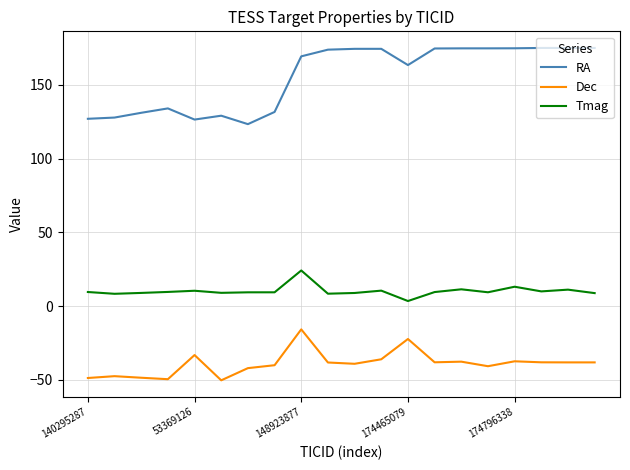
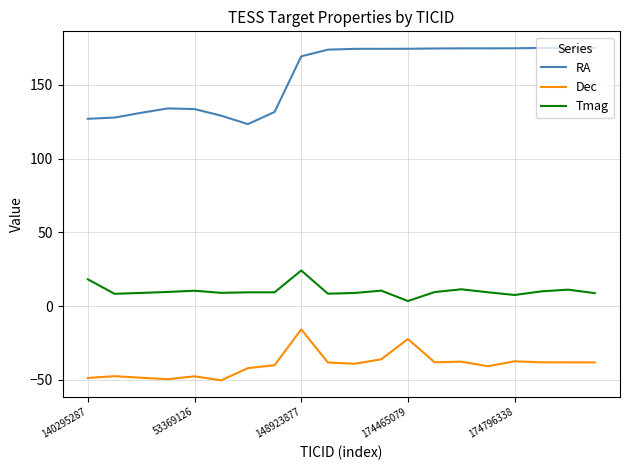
  {
    "RA": {
      "140295287": 127,
-     "53369126": 126,
+     "53369126": 134,
      "148923877": 169,
-     "174465079": 163,
+     "174465079": 174,
      "174796338": 175
    },
    "Dec": {
      "140295287": -49,
-     "53369126": -33,
+     "53369126": -48,
      "148923877": -16,
      "174465079": -22,
      "174796338": -37
    },
    "Tmag": {
-     "140295287": 10,
+     "140295287": 18,
      "53369126": 10,
      "148923877": 24,
      "174465079": 3,
-     "174796338": 13
+     "174796338": 8
    }
  }
